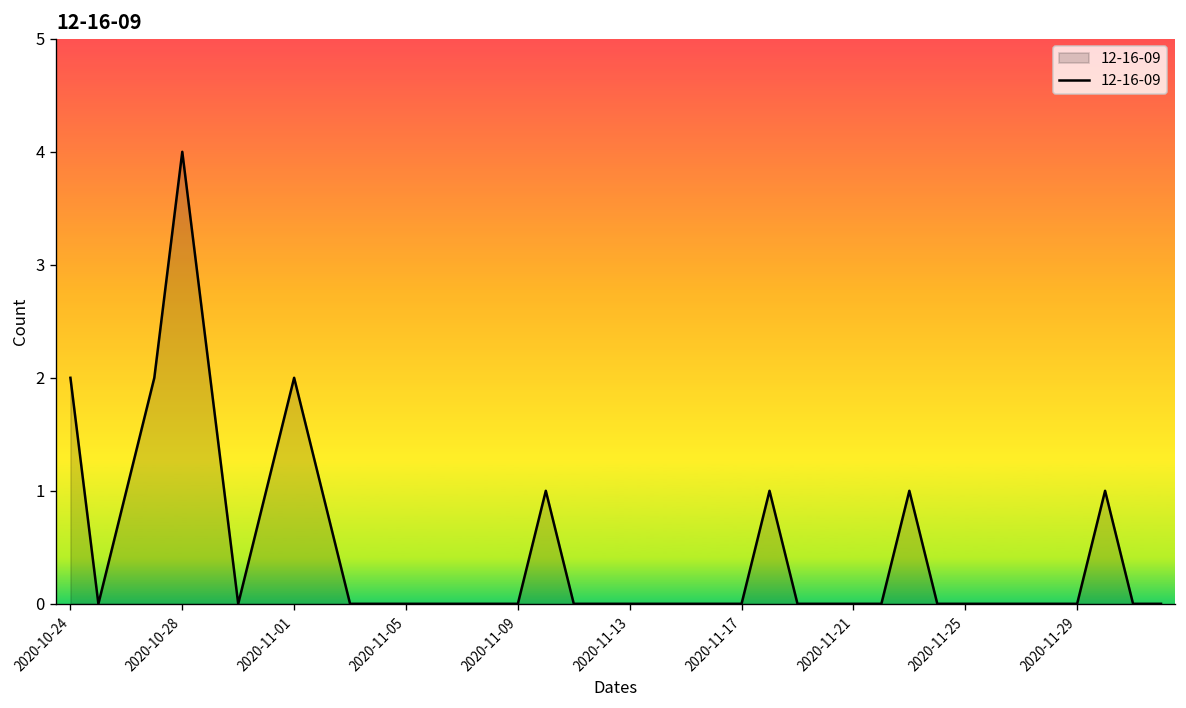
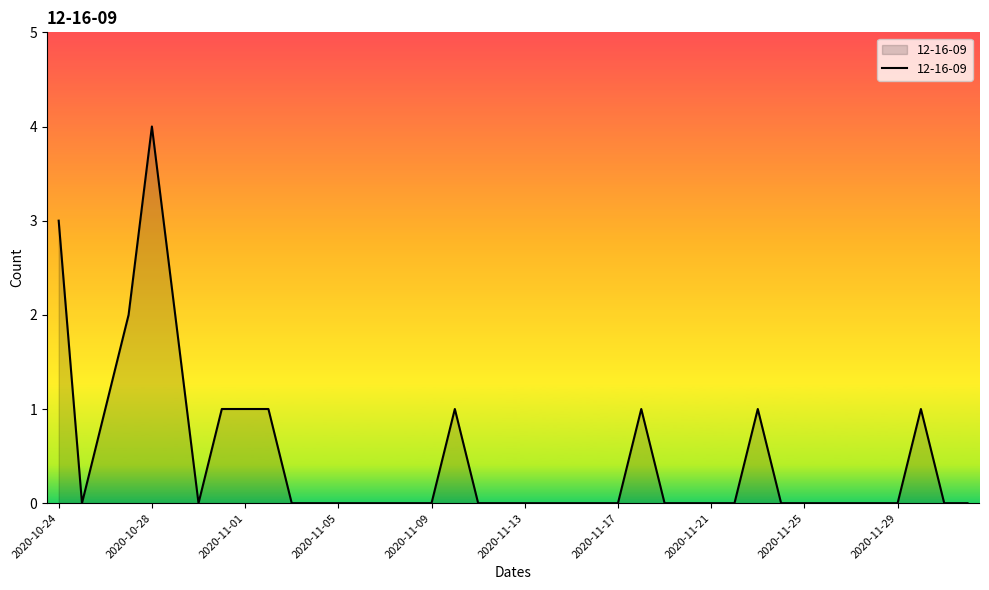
  {
-   "2020-10-24": 2,
+   "2020-10-24": 3,
    "2020-10-28": 4,
-   "2020-11-01": 2,
+   "2020-11-01": 1,
    "2020-11-05": 0,
    "2020-11-09": 0,
    "2020-11-13": 0,
    "2020-11-17": 0,
    "2020-11-21": 0,
    "2020-11-25": 0,
    "2020-11-29": 0
  }
